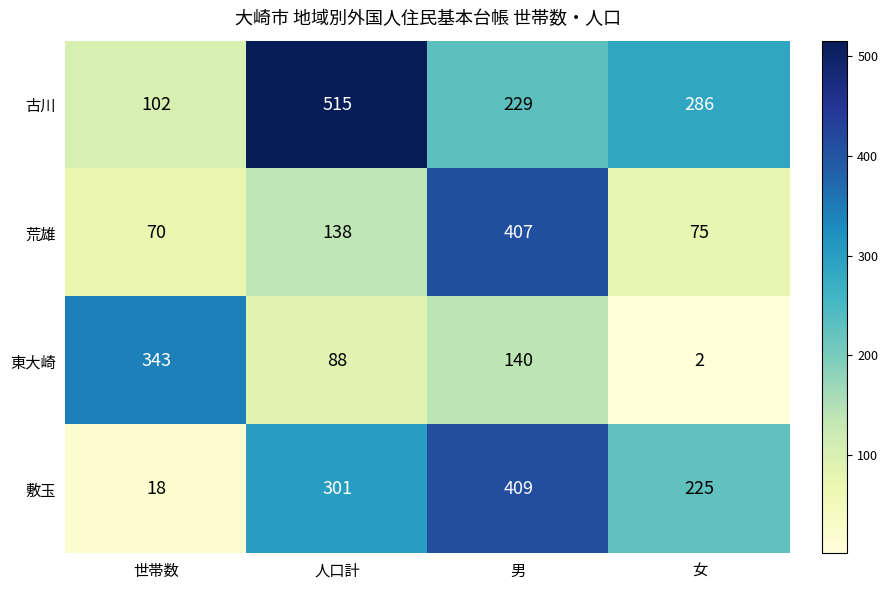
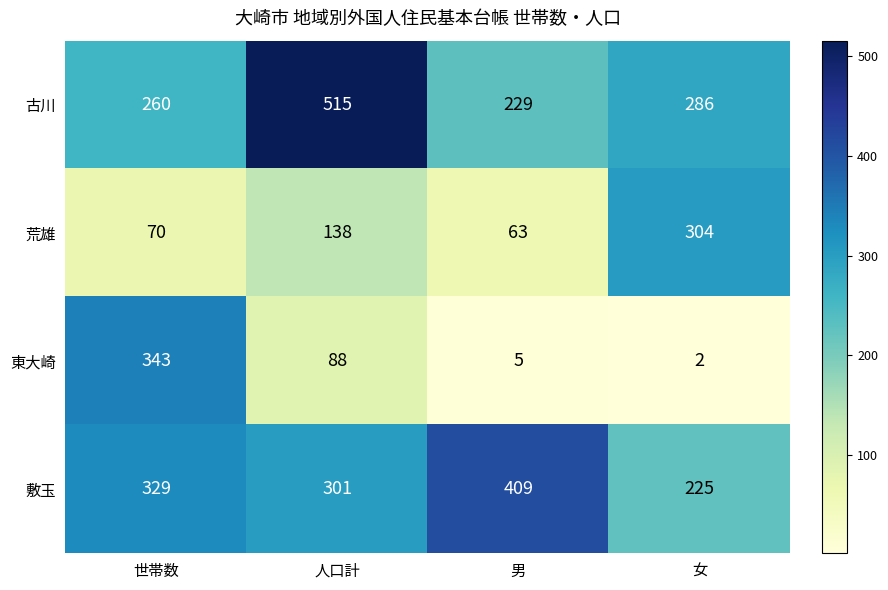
  {
    "古川": {
-     "世帯数": 102,
+     "世帯数": 260,
      "人口計": 515,
      "男": 229,
      "女": 286
    },
    "荒雄": {
      "世帯数": 70,
      "人口計": 138,
-     "男": 407,
-     "女": 75
+     "男": 63,
+     "女": 304
    },
    "東大崎": {
      "世帯数": 343,
      "人口計": 88,
-     "男": 140,
+     "男": 5,
      "女": 2
    },
    "敷玉": {
-     "世帯数": 18,
+     "世帯数": 329,
      "人口計": 301,
      "男": 409,
      "女": 225
    }
  }
